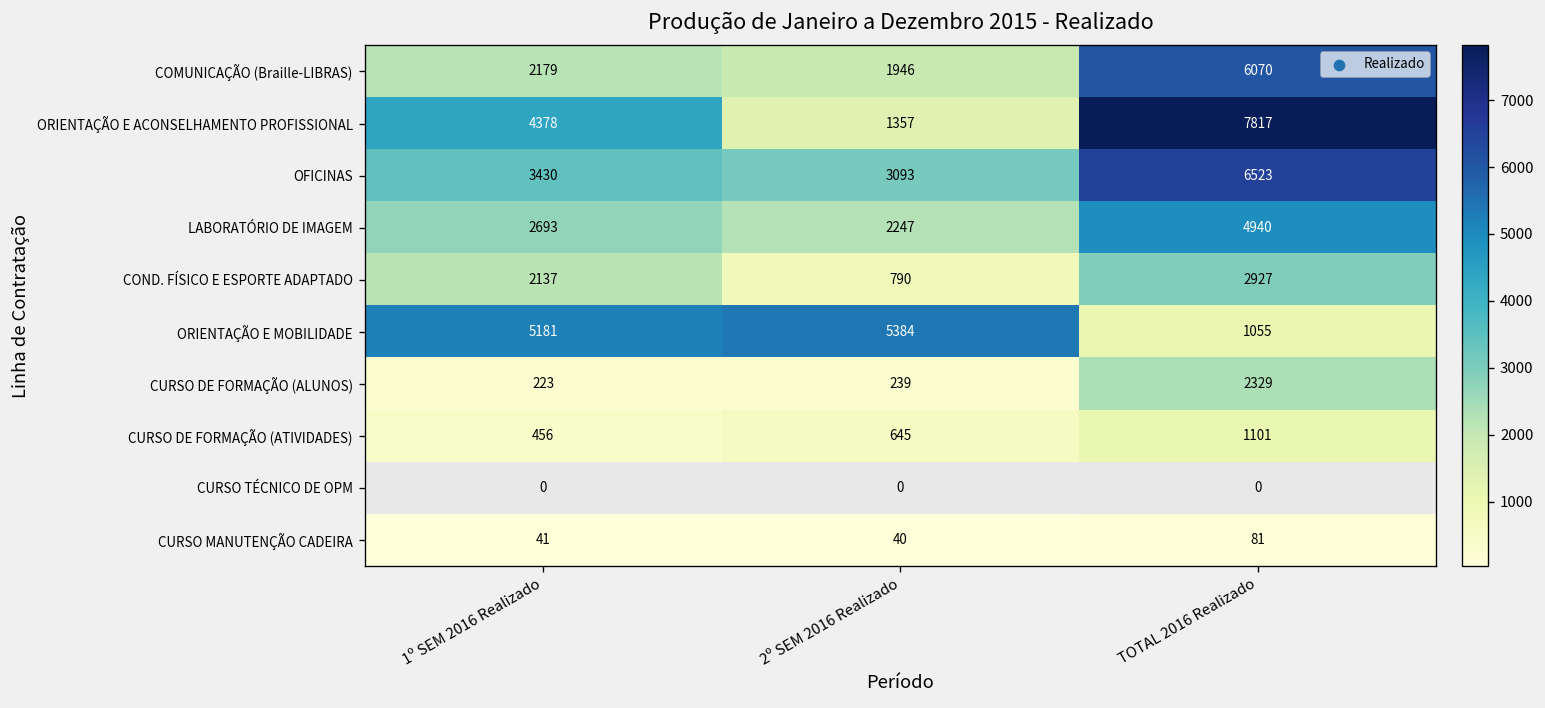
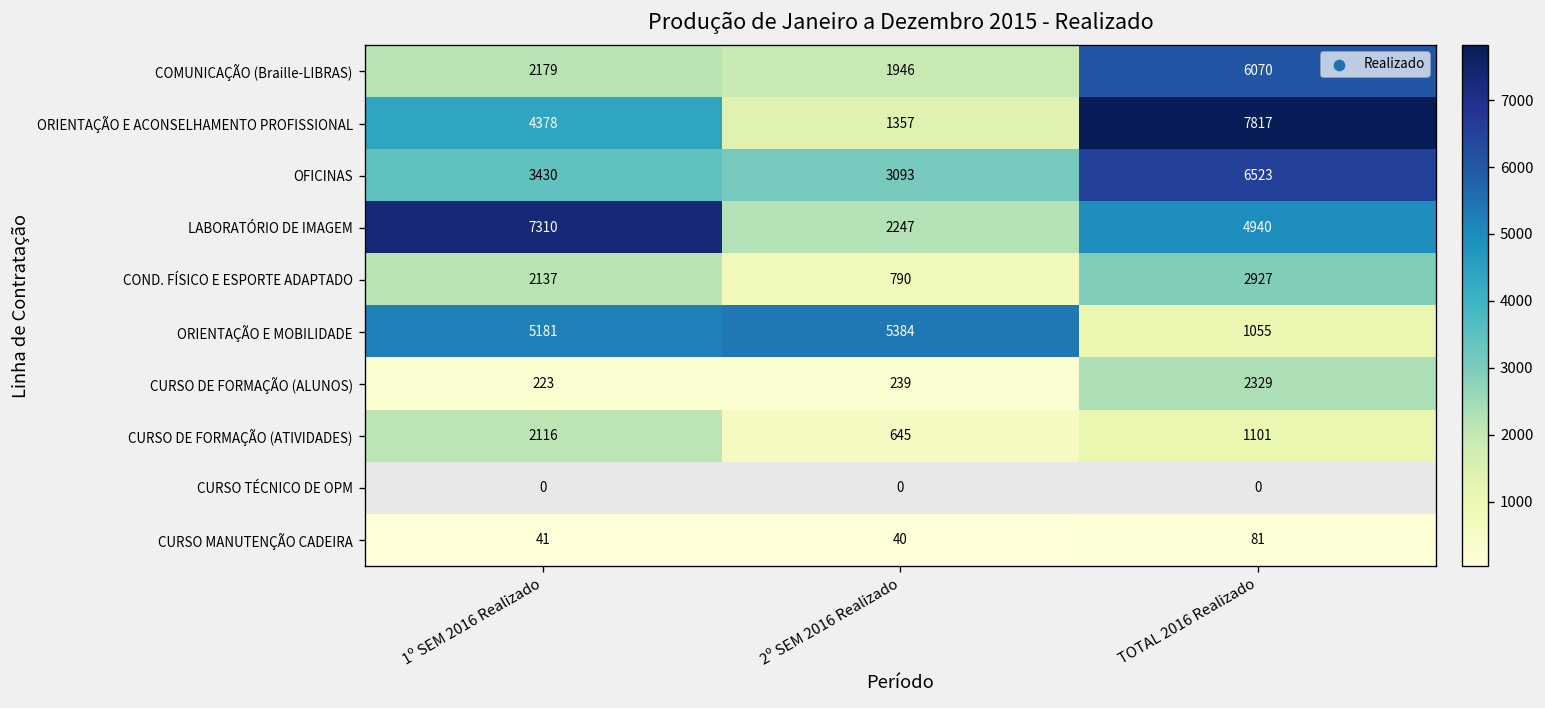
  {
    "COMUNICAÇÃO (Braille-LIBRAS)": {
      "1º SEM 2016 Realizado": 2179,
      "2º SEM 2016 Realizado": 1946,
      "TOTAL 2016 Realizado": 6070
    },
    "ORIENTAÇÃO E ACONSELHAMENTO PROFISSIONAL": {
      "1º SEM 2016 Realizado": 4378,
      "2º SEM 2016 Realizado": 1357,
      "TOTAL 2016 Realizado": 7817
    },
    "OFICINAS": {
      "1º SEM 2016 Realizado": 3430,
      "2º SEM 2016 Realizado": 3093,
      "TOTAL 2016 Realizado": 6523
    },
    "LABORATÓRIO DE IMAGEM": {
-     "1º SEM 2016 Realizado": 2693,
+     "1º SEM 2016 Realizado": 7310,
      "2º SEM 2016 Realizado": 2247,
      "TOTAL 2016 Realizado": 4940
    },
    "COND. FÍSICO E ESPORTE ADAPTADO": {
      "1º SEM 2016 Realizado": 2137,
      "2º SEM 2016 Realizado": 790,
      "TOTAL 2016 Realizado": 2927
    },
    "ORIENTAÇÃO E MOBILIDADE": {
      "1º SEM 2016 Realizado": 5181,
      "2º SEM 2016 Realizado": 5384,
      "TOTAL 2016 Realizado": 1055
    },
    "CURSO DE FORMAÇÃO (ALUNOS)": {
      "1º SEM 2016 Realizado": 223,
      "2º SEM 2016 Realizado": 239,
      "TOTAL 2016 Realizado": 2329
    },
    "CURSO DE FORMAÇÃO (ATIVIDADES)": {
-     "1º SEM 2016 Realizado": 456,
+     "1º SEM 2016 Realizado": 2116,
      "2º SEM 2016 Realizado": 645,
      "TOTAL 2016 Realizado": 1101
    },
    "CURSO MANUTENÇÃO CADEIRA": {
      "1º SEM 2016 Realizado": 41,
      "2º SEM 2016 Realizado": 40,
      "TOTAL 2016 Realizado": 81
    }
  }
